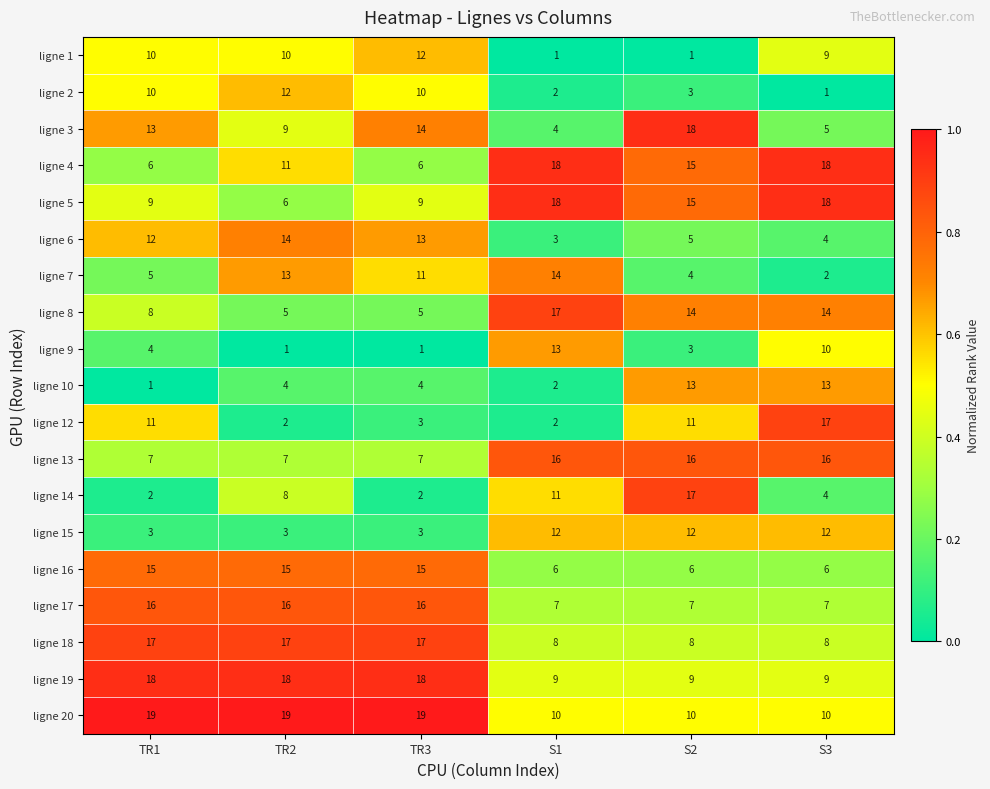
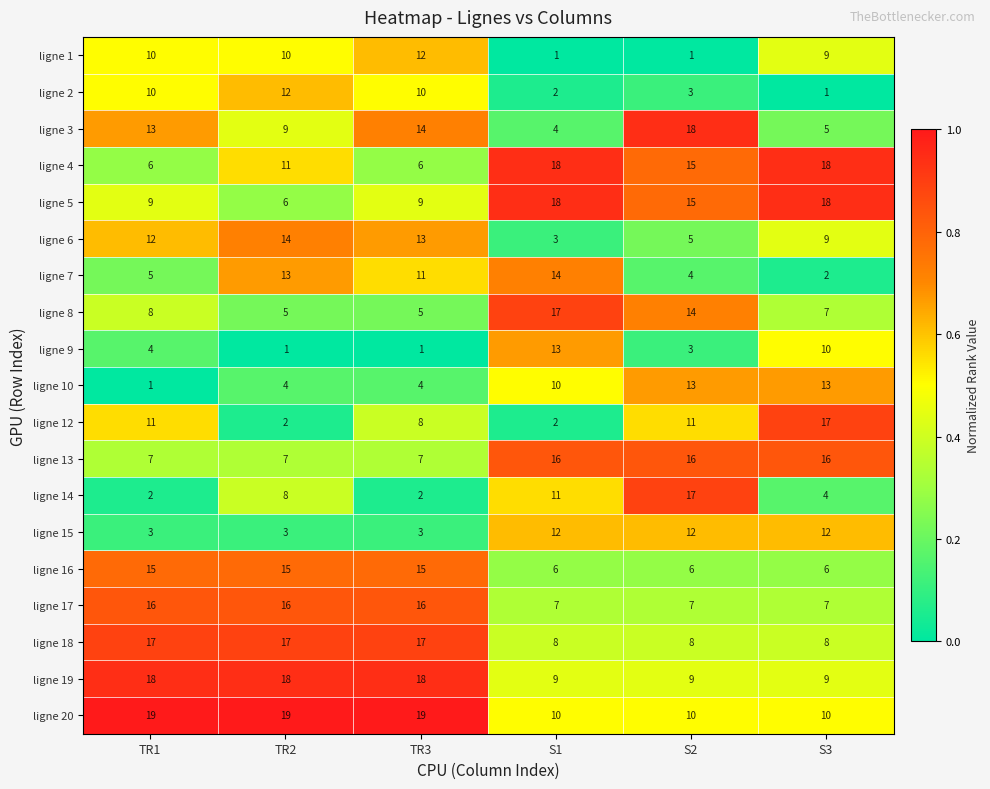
  {
    "ligne 1": {
      "TR1": 10,
      "TR2": 10,
      "TR3": 12,
      "S1": 1,
      "S2": 1,
      "S3": 9
    },
    "ligne 2": {
      "TR1": 10,
      "TR2": 12,
      "TR3": 10,
      "S1": 2,
      "S2": 3,
      "S3": 1
    },
    "ligne 3": {
      "TR1": 13,
      "TR2": 9,
      "TR3": 14,
      "S1": 4,
      "S2": 18,
      "S3": 5
    },
    "ligne 4": {
      "TR1": 6,
      "TR2": 11,
      "TR3": 6,
      "S1": 18,
      "S2": 15,
      "S3": 18
    },
    "ligne 5": {
      "TR1": 9,
      "TR2": 6,
      "TR3": 9,
      "S1": 18,
      "S2": 15,
      "S3": 18
    },
    "ligne 6": {
      "TR1": 12,
      "TR2": 14,
      "TR3": 13,
      "S1": 3,
      "S2": 5,
-     "S3": 4
+     "S3": 9
    },
    "ligne 7": {
      "TR1": 5,
      "TR2": 13,
      "TR3": 11,
      "S1": 14,
      "S2": 4,
      "S3": 2
    },
    "ligne 8": {
      "TR1": 8,
      "TR2": 5,
      "TR3": 5,
      "S1": 17,
      "S2": 14,
-     "S3": 14
+     "S3": 7
    },
    "ligne 9": {
      "TR1": 4,
      "TR2": 1,
      "TR3": 1,
      "S1": 13,
      "S2": 3,
      "S3": 10
    },
    "ligne 10": {
      "TR1": 1,
      "TR2": 4,
      "TR3": 4,
-     "S1": 2,
+     "S1": 10,
      "S2": 13,
      "S3": 13
    },
    "ligne 12": {
      "TR1": 11,
      "TR2": 2,
-     "TR3": 3,
+     "TR3": 8,
      "S1": 2,
      "S2": 11,
      "S3": 17
    },
    "ligne 13": {
      "TR1": 7,
      "TR2": 7,
      "TR3": 7,
      "S1": 16,
      "S2": 16,
      "S3": 16
    },
    "ligne 14": {
      "TR1": 2,
      "TR2": 8,
      "TR3": 2,
      "S1": 11,
      "S2": 17,
      "S3": 4
    },
    "ligne 15": {
      "TR1": 3,
      "TR2": 3,
      "TR3": 3,
      "S1": 12,
      "S2": 12,
      "S3": 12
    },
    "ligne 16": {
      "TR1": 15,
      "TR2": 15,
      "TR3": 15,
      "S1": 6,
      "S2": 6,
      "S3": 6
    },
    "ligne 17": {
      "TR1": 16,
      "TR2": 16,
      "TR3": 16,
      "S1": 7,
      "S2": 7,
      "S3": 7
    },
    "ligne 18": {
      "TR1": 17,
      "TR2": 17,
      "TR3": 17,
      "S1": 8,
      "S2": 8,
      "S3": 8
    },
    "ligne 19": {
      "TR1": 18,
      "TR2": 18,
      "TR3": 18,
      "S1": 9,
      "S2": 9,
      "S3": 9
    },
    "ligne 20": {
      "TR1": 19,
      "TR2": 19,
      "TR3": 19,
      "S1": 10,
      "S2": 10,
      "S3": 10
    }
  }
